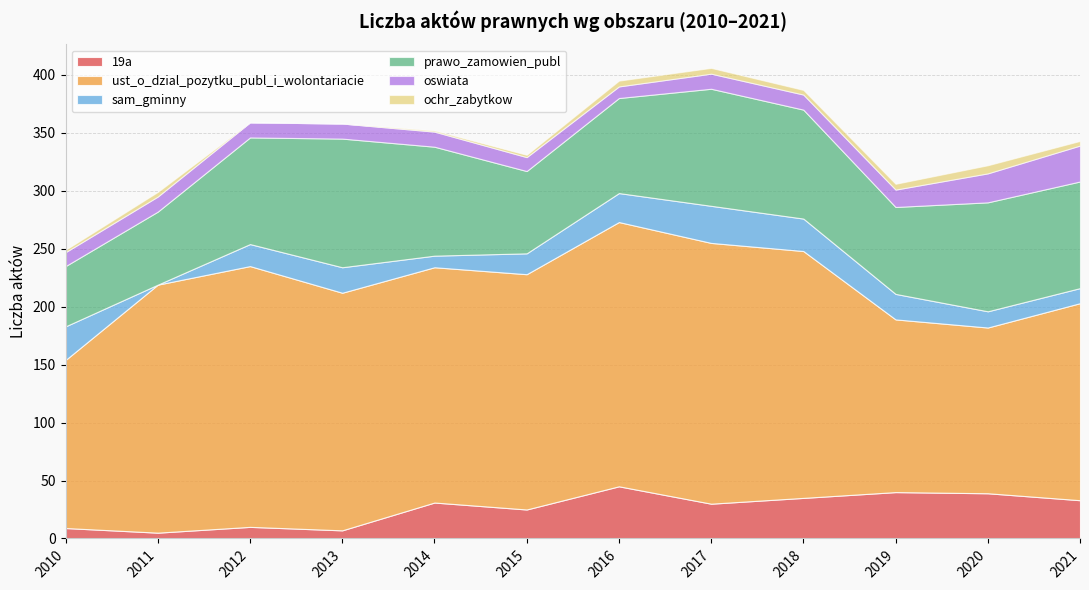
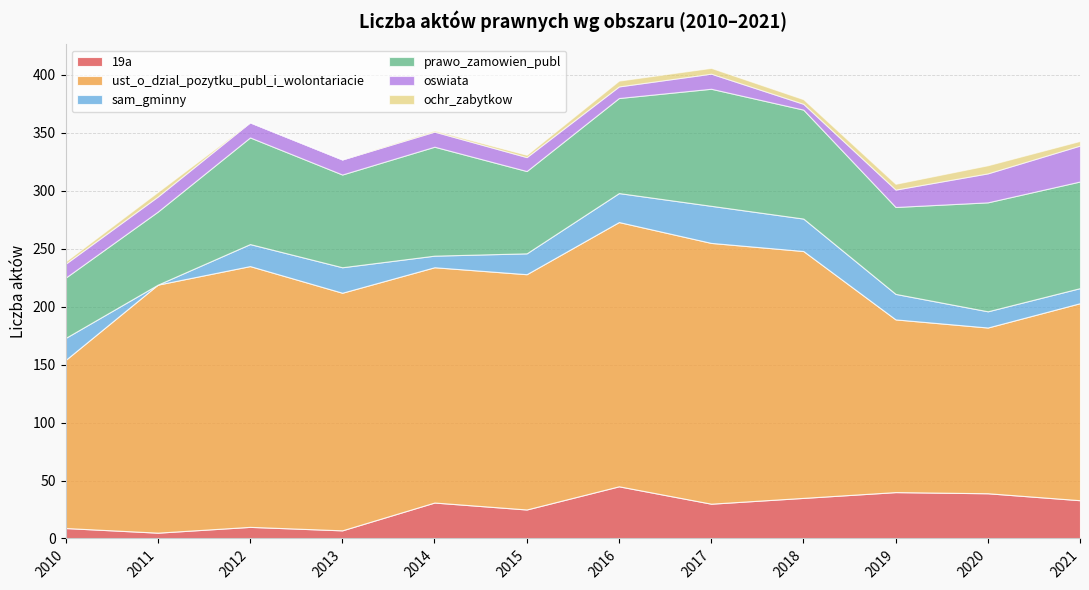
  {
    "19a": {
      "2010": 9,
      "2011": 5,
      "2012": 10,
      "2013": 7,
      "2014": 31,
      "2015": 25,
      "2016": 45,
      "2017": 30,
      "2018": 35,
      "2019": 40,
      "2020": 39,
      "2021": 33
    },
    "sam_gminny": {
-     "2010": 29,
+     "2010": 19,
      "2012": 19,
      "2013": 22,
      "2014": 10,
      "2015": 18,
      "2016": 25,
      "2017": 32,
      "2018": 28,
      "2019": 22,
      "2020": 14,
      "2021": 13
    },
    "prawo_zamowien_publ": {
      "2010": 52,
      "2011": 63,
      "2012": 92,
-     "2013": 111,
+     "2013": 80,
      "2014": 94,
      "2015": 71,
      "2016": 82,
      "2017": 101,
      "2018": 94,
      "2019": 75,
      "2020": 94,
      "2021": 92
    },
    "oswiata": {
      "2011": 13,
      "2016": 10,
      "2017": 13,
-     "2018": 13,
+     "2018": 5,
      "2019": 15,
      "2020": 25,
      "2021": 31
    }
  }
